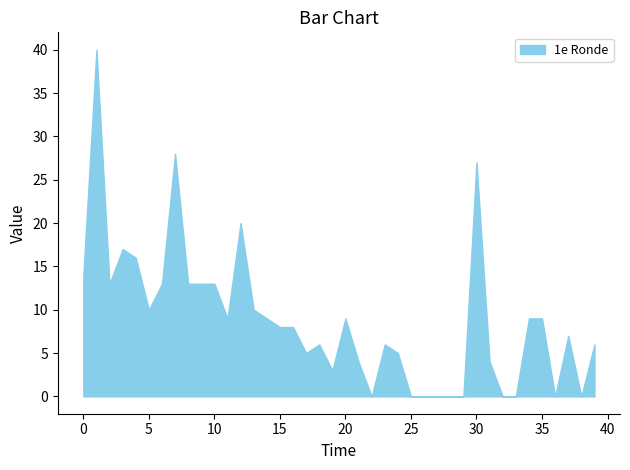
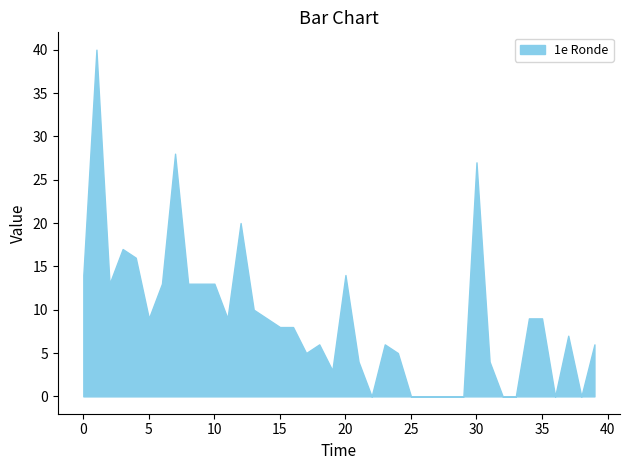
  {
    "0": 14,
-   "5": 10,
+   "5": 9,
    "10": 13,
    "15": 8,
-   "20": 9,
+   "20": 14,
    "25": 0,
    "30": 27,
    "35": 9
  }
